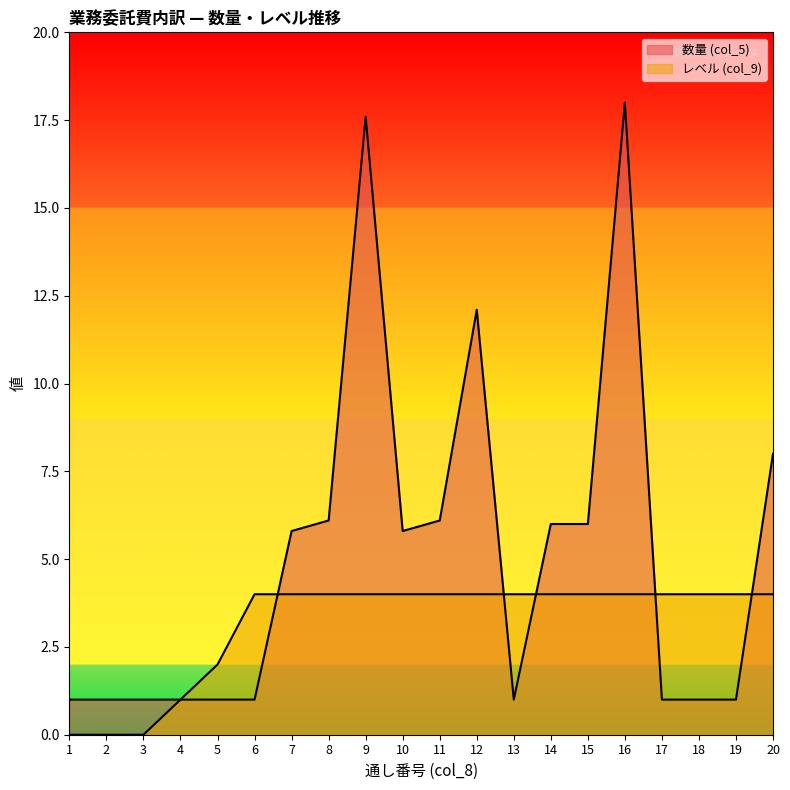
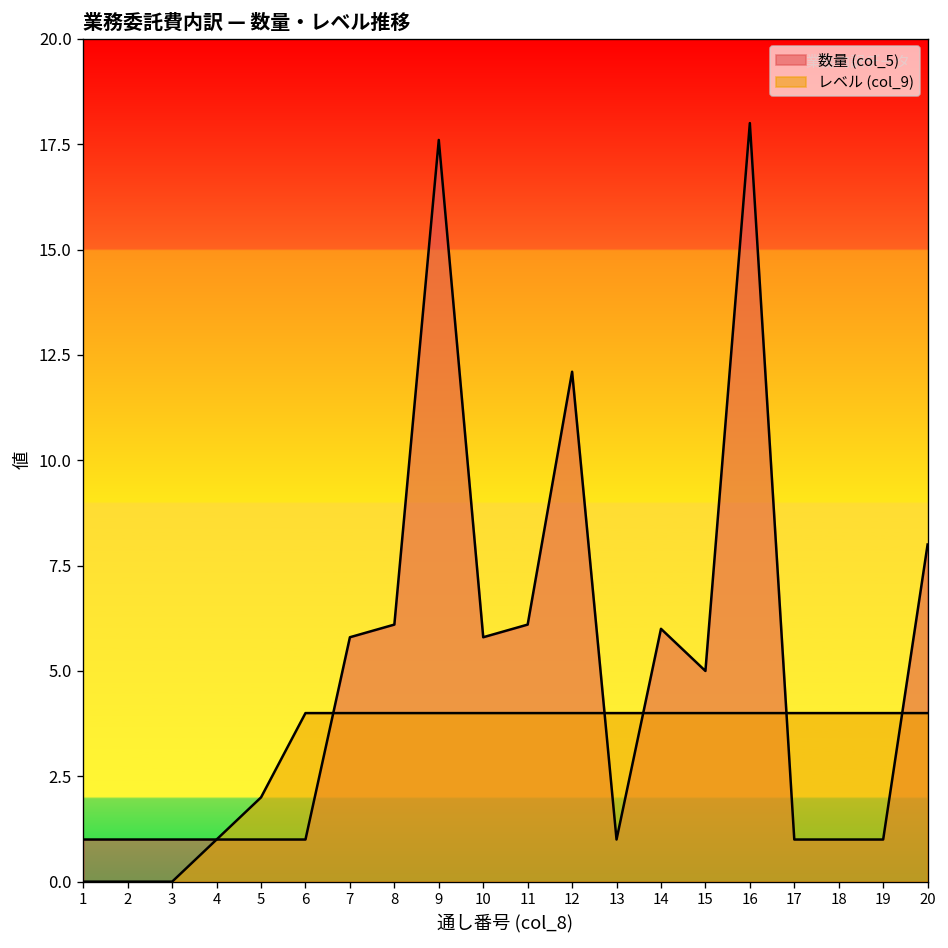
  {
    "数量 (col_5)": {
      "1": 1,
      "2": 1,
      "3": 1,
      "5": 1,
      "6": 1,
      "7": 5.8,
      "8": 6.1,
      "9": 17.6,
      "10": 5.8,
      "11": 6.1,
      "12": 12.1,
      "13": 1,
      "14": 6,
-     "15": 6,
+     "15": 5,
      "16": 18,
      "17": 1,
      "18": 1,
      "19": 1,
      "20": 8
    },
    "レベル (col_9)": {
      "1": 0,
      "2": 0,
      "3": 0,
      "5": 2,
      "6": 4,
      "7": 4,
      "8": 4,
      "9": 4,
      "10": 4,
      "11": 4,
      "12": 4,
      "13": 4,
      "14": 4,
      "15": 4,
      "16": 4,
      "17": 4,
      "18": 4,
      "19": 4,
      "20": 4
    }
  }
